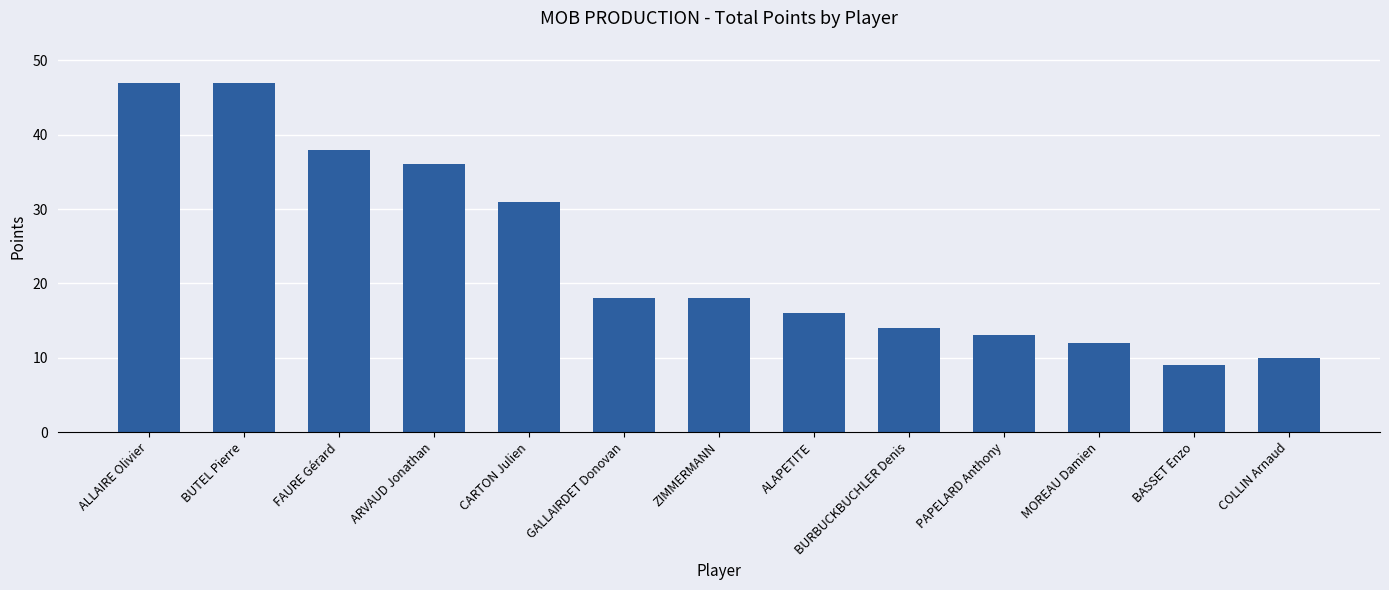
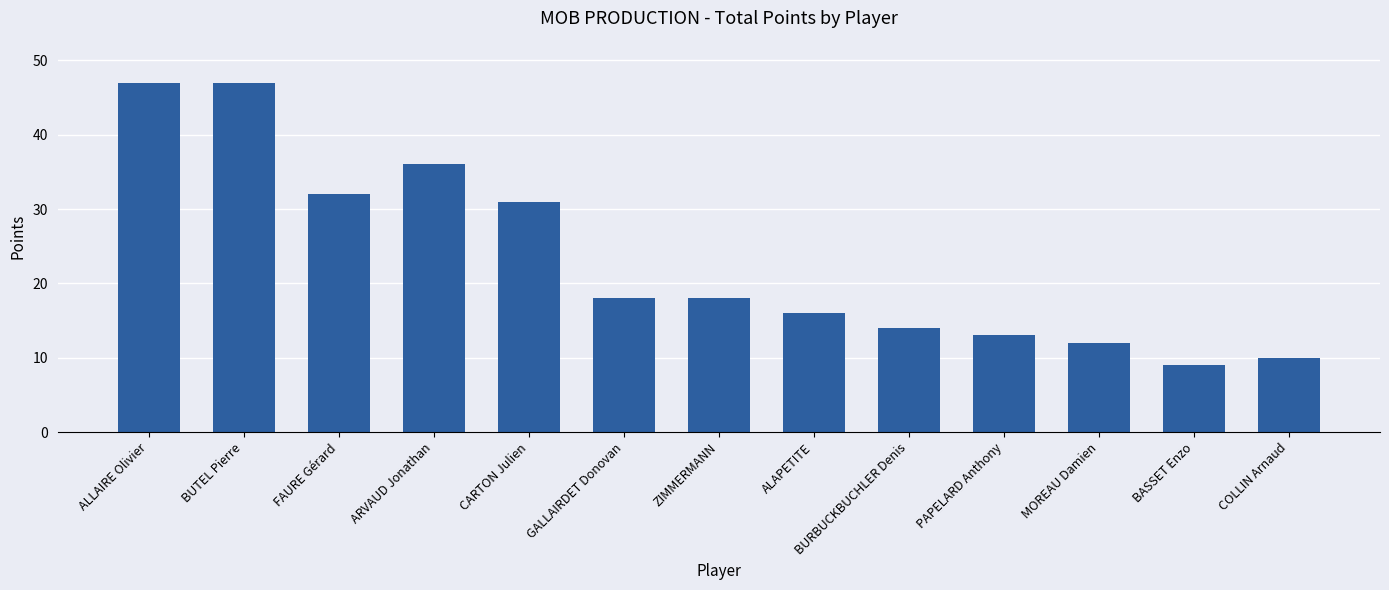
  {
    "ALLAIRE Olivier": 47,
    "BUTEL Pierre": 47,
-   "FAURE Gérard": 38,
+   "FAURE Gérard": 32,
    "ARVAUD Jonathan": 36,
    "CARTON Julien": 31,
    "GALLAIRDET Donovan": 18,
    "ZIMMERMANN": 18,
    "ALAPETITE": 16,
    "BURBUCKBUCHLER Denis": 14,
    "PAPELARD Anthony": 13,
    "MOREAU Damien": 12,
    "BASSET Enzo": 9,
    "COLLIN Arnaud": 10
  }
